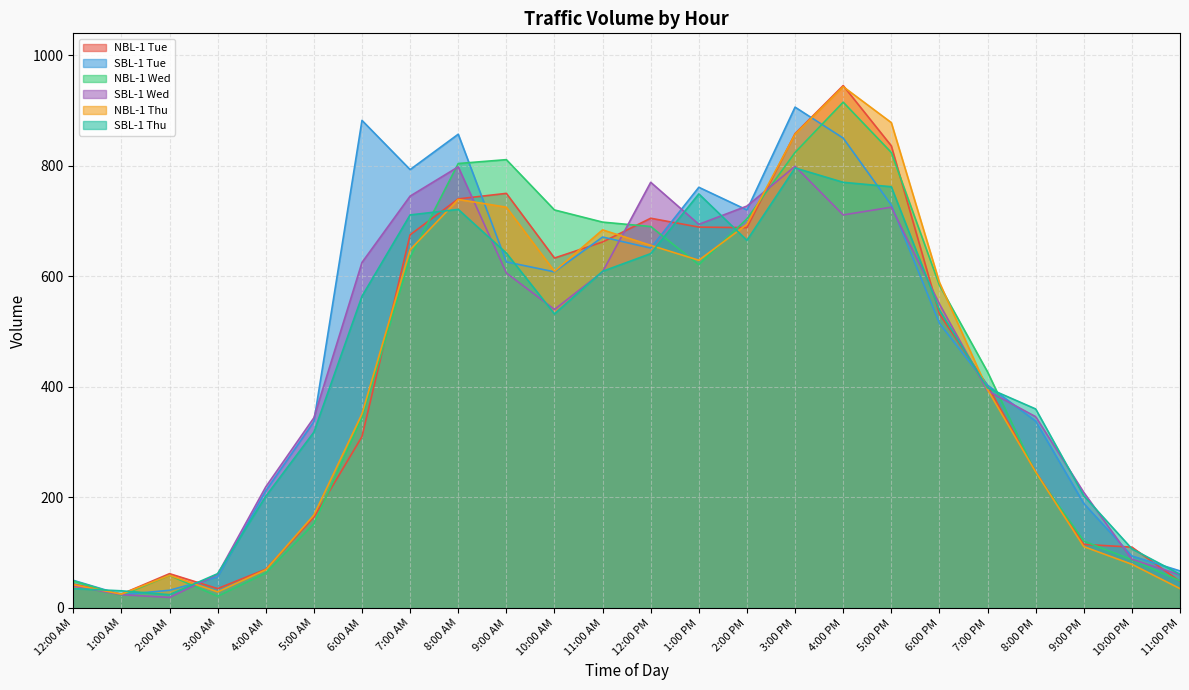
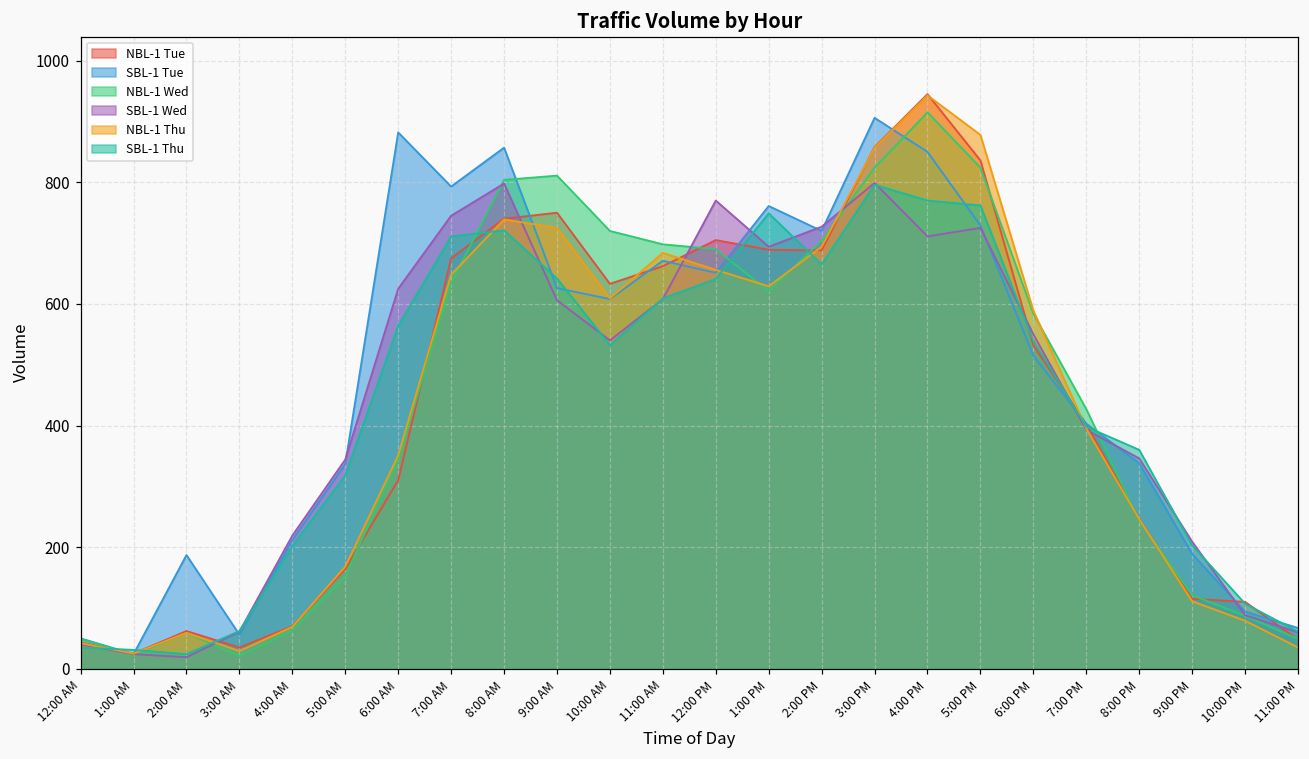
  {
    "NBL-1 Tue": {
      "3:00 AM": 40,
      "6:00 AM": 310,
      "7:00 AM": 680,
      "9:00 AM": 750,
      "10:00 AM": 630,
      "11:00 AM": 660,
      "12:00 PM": 710,
      "1:00 PM": 690,
      "2:00 PM": 690,
      "5:00 PM": 840,
      "6:00 PM": 530
    },
    "SBL-1 Tue": {
-     "2:00 AM": 30,
+     "2:00 AM": 190,
      "3:00 AM": 60,
      "4:00 AM": 210,
      "5:00 AM": 340,
      "6:00 AM": 880,
      "7:00 AM": 790,
      "8:00 AM": 860,
      "9:00 AM": 630,
      "11:00 AM": 670,
      "12:00 PM": 650,
      "1:00 PM": 760,
      "2:00 PM": 720,
      "3:00 PM": 910,
      "4:00 PM": 850,
      "6:00 PM": 520,
      "8:00 PM": 340,
      "9:00 PM": 190,
      "10:00 PM": 90,
      "11:00 PM": 70
    },
    "SBL-1 Wed": {
      "2:00 AM": 20,
      "4:00 AM": 220,
      "5:00 AM": 340,
      "6:00 AM": 630,
      "7:00 AM": 750,
      "8:00 AM": 800,
      "9:00 AM": 610,
      "10:00 AM": 540,
      "12:00 PM": 770,
      "1:00 PM": 690,
      "2:00 PM": 730,
      "4:00 PM": 710,
      "6:00 PM": 550,
      "8:00 PM": 350,
      "9:00 PM": 210
    },
    "NBL-1 Thu": {
      "3:00 AM": 30,
      "6:00 AM": 350,
      "7:00 AM": 650,
      "9:00 AM": 730,
      "11:00 AM": 680,
      "12:00 PM": 660,
      "1:00 PM": 630,
      "2:00 PM": 690,
      "5:00 PM": 880,
      "6:00 PM": 590,
      "10:00 PM": 80,
      "11:00 PM": 40
    }
  }
